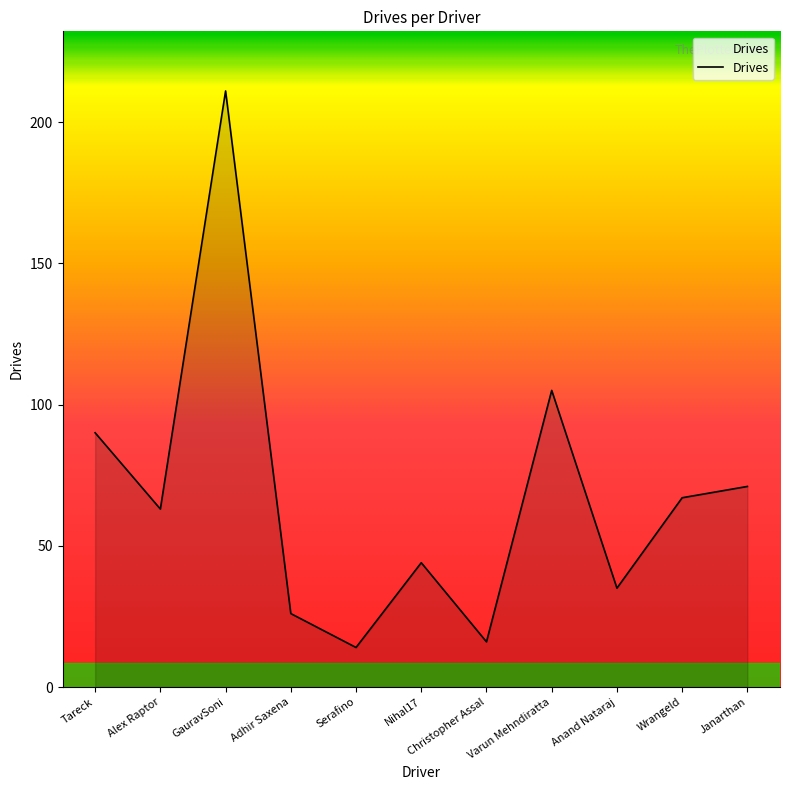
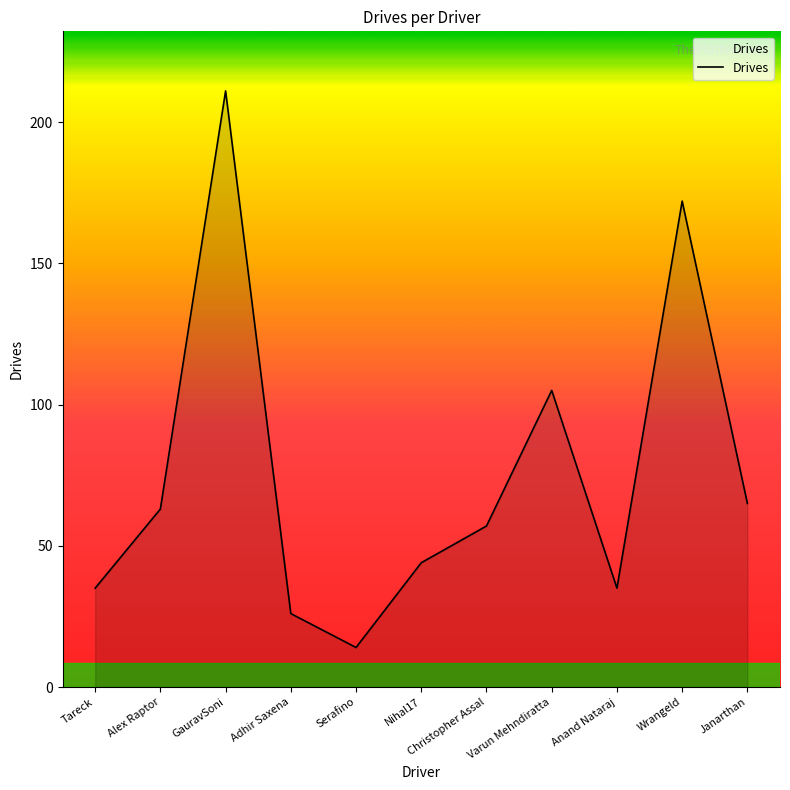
  {
-   "Tareck": 90,
+   "Tareck": 35,
    "Alex Raptor": 63,
    "GauravSoni": 211,
    "Adhir Saxena": 26,
    "Serafino": 14,
    "Nihal17": 44,
-   "Christopher Assal": 16,
+   "Christopher Assal": 57,
    "Varun Mehndiratta": 105,
    "Anand Nataraj": 35,
-   "Wrangeld": 67,
-   "Janarthan": 71
+   "Wrangeld": 172,
+   "Janarthan": 65
  }
